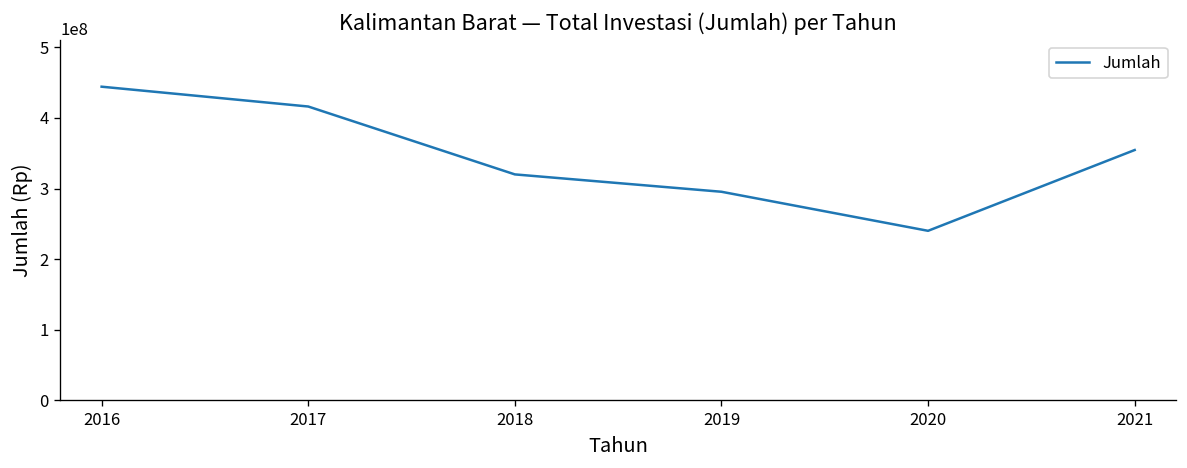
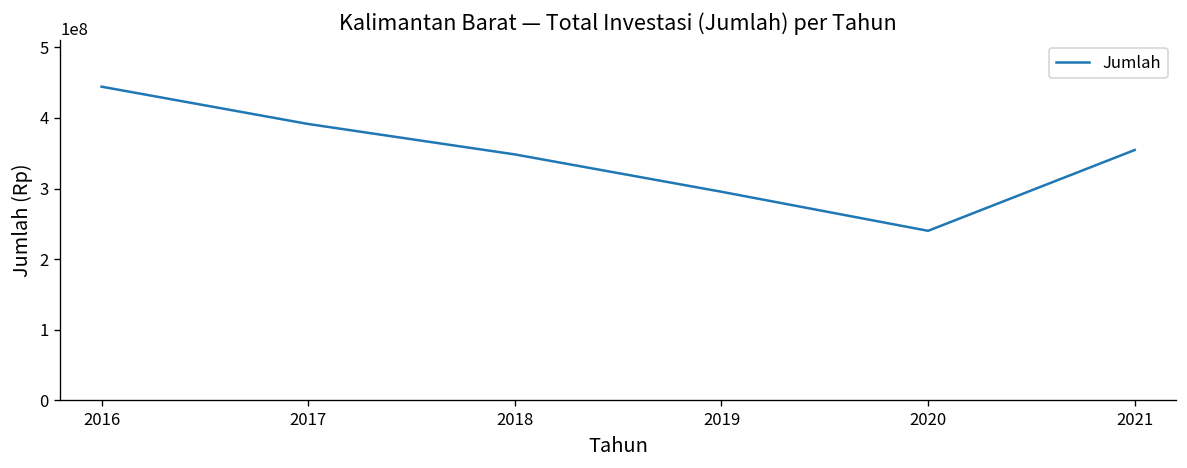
  {
    "2016": 440000000,
-   "2017": 420000000,
-   "2018": 320000000,
+   "2017": 390000000,
+   "2018": 350000000,
    "2019": 300000000,
    "2020": 240000000,
    "2021": 350000000
  }
